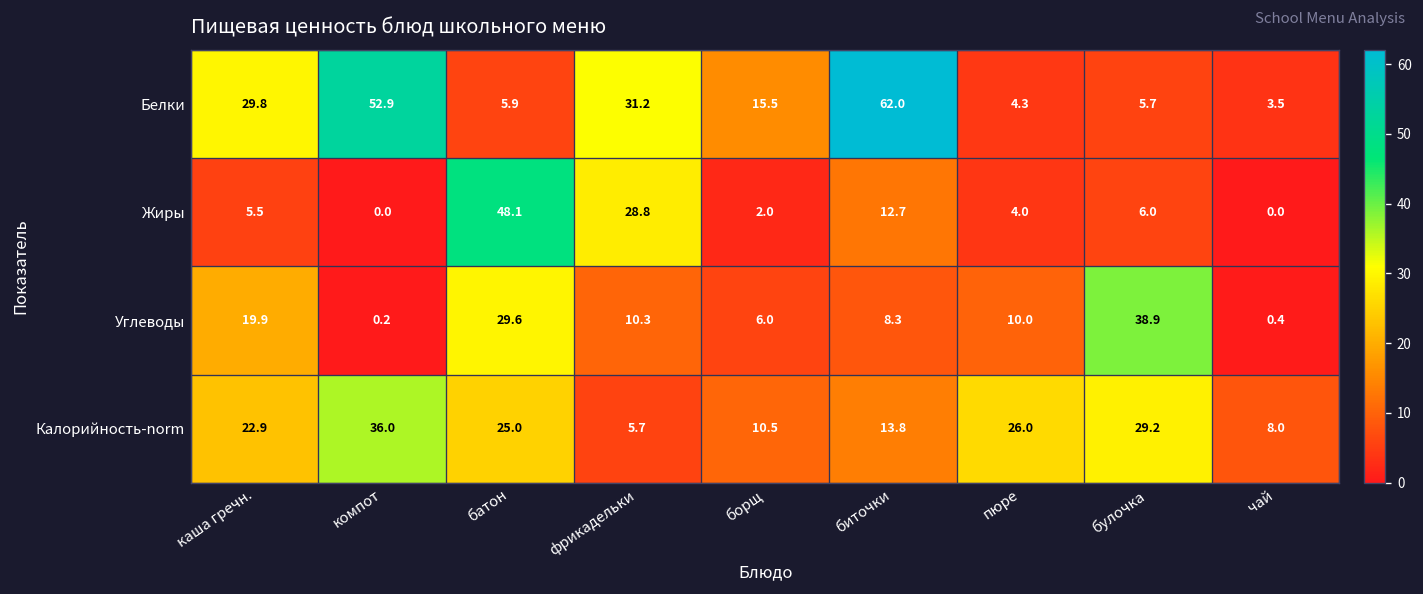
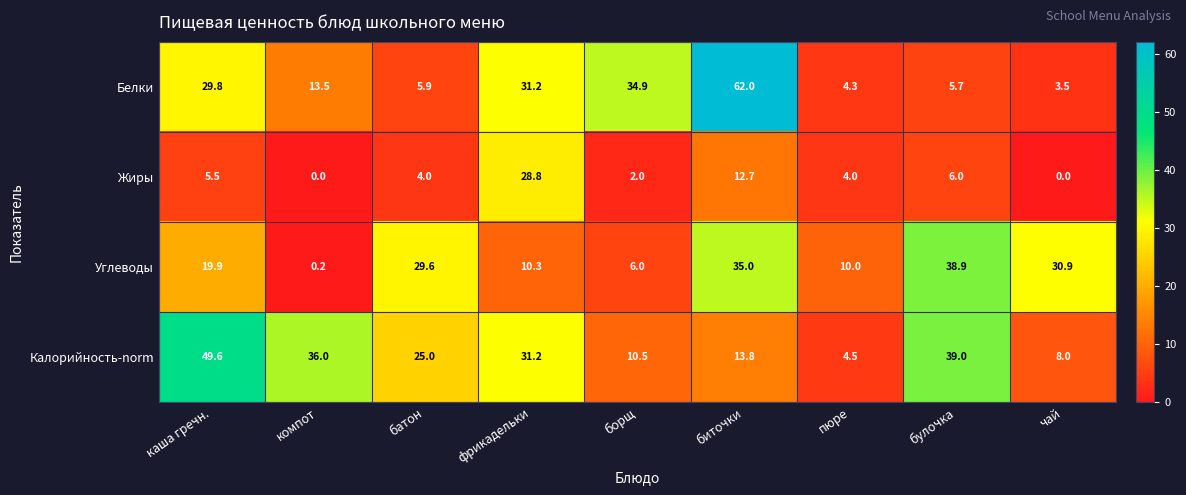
  {
    "Белки": {
      "каша гречн.": 29.8,
-     "компот": 52.9,
+     "компот": 13.5,
      "батон": 5.9,
      "фрикадельки": 31.2,
-     "борщ": 15.5,
+     "борщ": 34.9,
      "биточки": 62.0,
      "пюре": 4.3,
      "булочка": 5.7,
      "чай": 3.5
    },
    "Жиры": {
      "каша гречн.": 5.5,
      "компот": 0.0,
-     "батон": 48.1,
+     "батон": 4.0,
      "фрикадельки": 28.8,
      "борщ": 2.0,
      "биточки": 12.7,
      "пюре": 4.0,
      "булочка": 6.0,
      "чай": 0.0
    },
    "Углеводы": {
      "каша гречн.": 19.9,
      "компот": 0.2,
      "батон": 29.6,
      "фрикадельки": 10.3,
      "борщ": 6.0,
-     "биточки": 8.3,
+     "биточки": 35.0,
      "пюре": 10.0,
      "булочка": 38.9,
-     "чай": 0.4
+     "чай": 30.9
    },
    "Калорийность-norm": {
-     "каша гречн.": 22.9,
+     "каша гречн.": 49.6,
      "компот": 36.0,
      "батон": 25.0,
-     "фрикадельки": 5.7,
+     "фрикадельки": 31.2,
      "борщ": 10.5,
      "биточки": 13.8,
-     "пюре": 26.0,
-     "булочка": 29.2,
+     "пюре": 4.5,
+     "булочка": 39.0,
      "чай": 8.0
    }
  }
